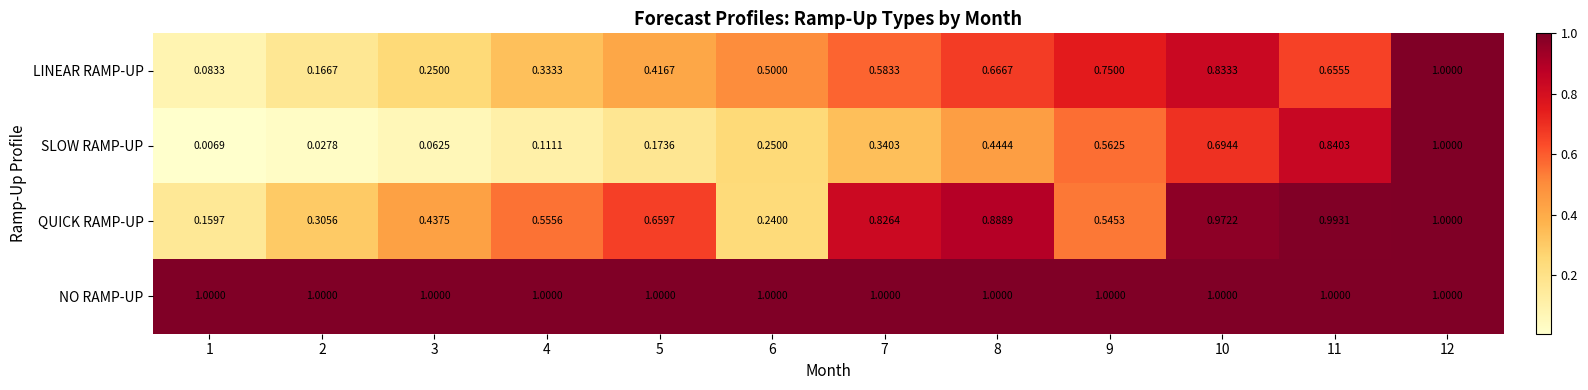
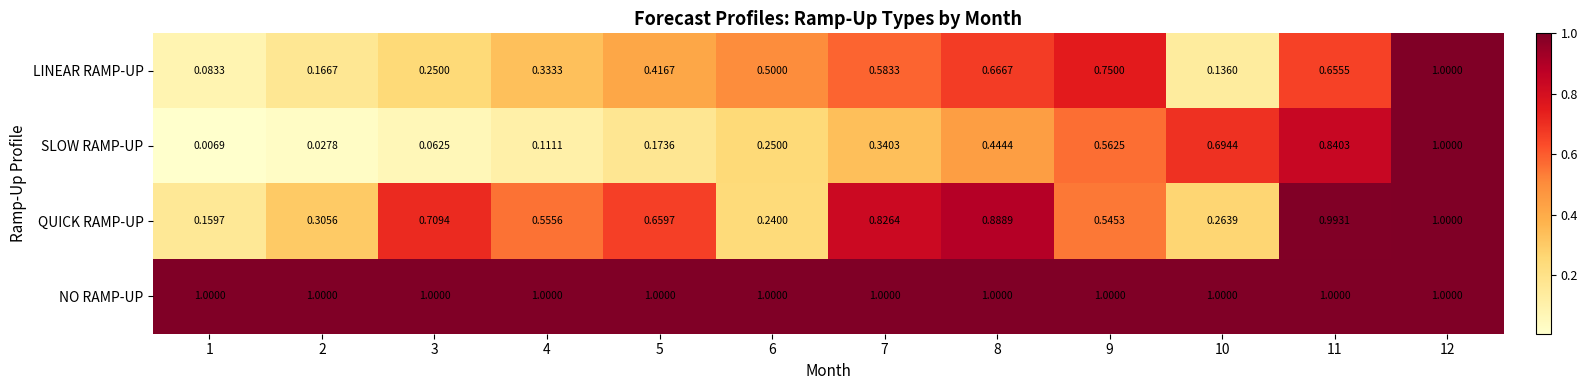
  {
    "LINEAR RAMP-UP": {
      "1": 0.0833,
      "2": 0.1667,
      "3": 0.2500,
      "4": 0.3333,
      "5": 0.4167,
      "6": 0.5000,
      "7": 0.5833,
      "8": 0.6667,
      "9": 0.7500,
-     "10": 0.8333,
+     "10": 0.1360,
      "11": 0.6555,
      "12": 1.0000
    },
    "SLOW RAMP-UP": {
      "1": 0.0069,
      "2": 0.0278,
      "3": 0.0625,
      "4": 0.1111,
      "5": 0.1736,
      "6": 0.2500,
      "7": 0.3403,
      "8": 0.4444,
      "9": 0.5625,
      "10": 0.6944,
      "11": 0.8403,
      "12": 1.0000
    },
    "QUICK RAMP-UP": {
      "1": 0.1597,
      "2": 0.3056,
-     "3": 0.4375,
+     "3": 0.7094,
      "4": 0.5556,
      "5": 0.6597,
      "6": 0.2400,
      "7": 0.8264,
      "8": 0.8889,
      "9": 0.5453,
-     "10": 0.9722,
+     "10": 0.2639,
      "11": 0.9931,
      "12": 1.0000
    },
    "NO RAMP-UP": {
      "1": 1.0000,
      "2": 1.0000,
      "3": 1.0000,
      "4": 1.0000,
      "5": 1.0000,
      "6": 1.0000,
      "7": 1.0000,
      "8": 1.0000,
      "9": 1.0000,
      "10": 1.0000,
      "11": 1.0000,
      "12": 1.0000
    }
  }
